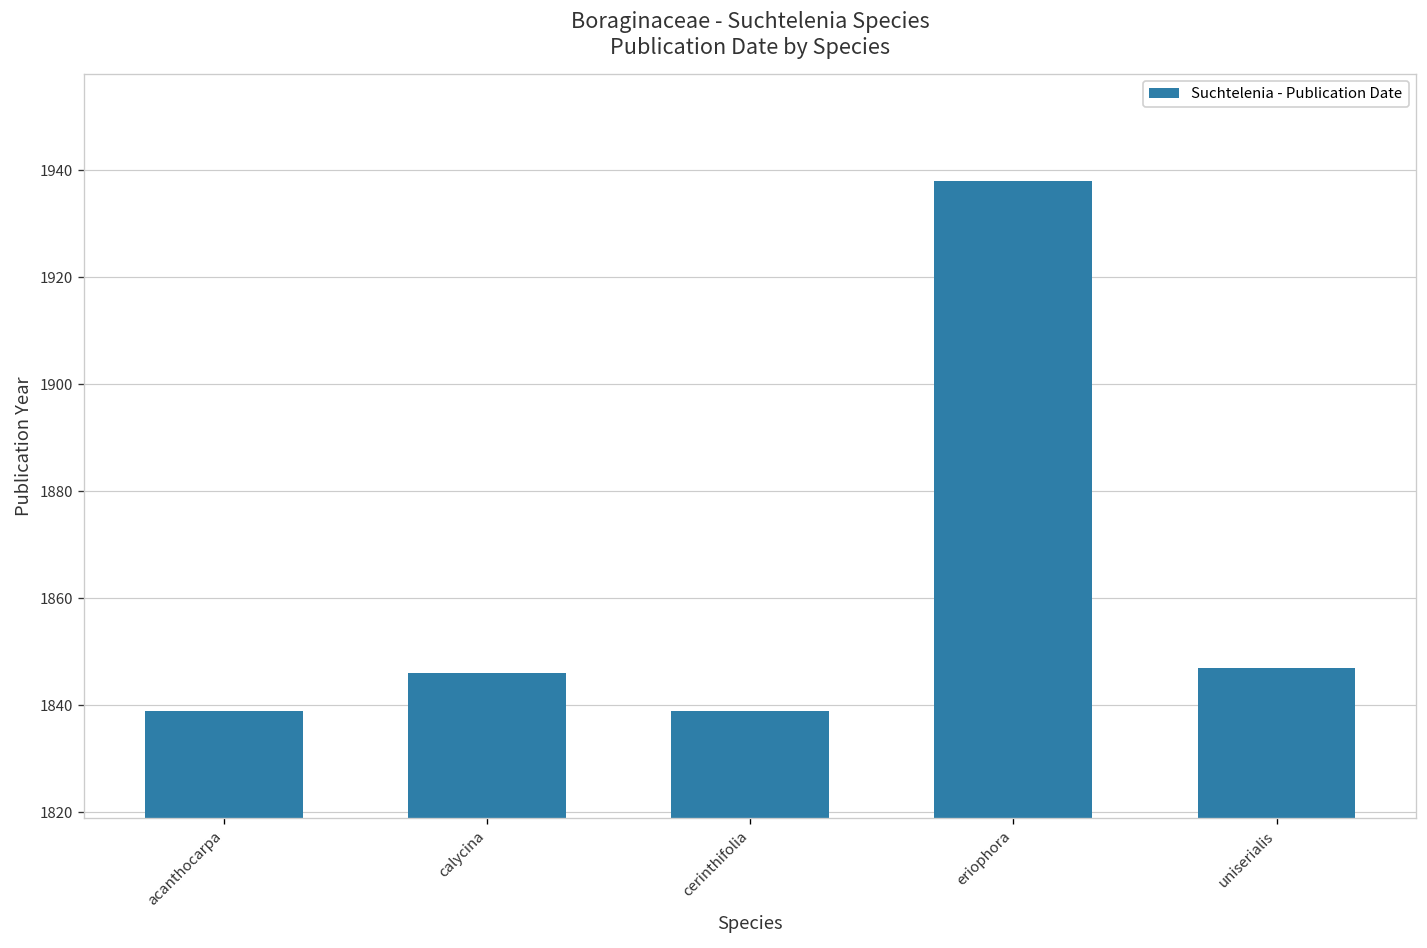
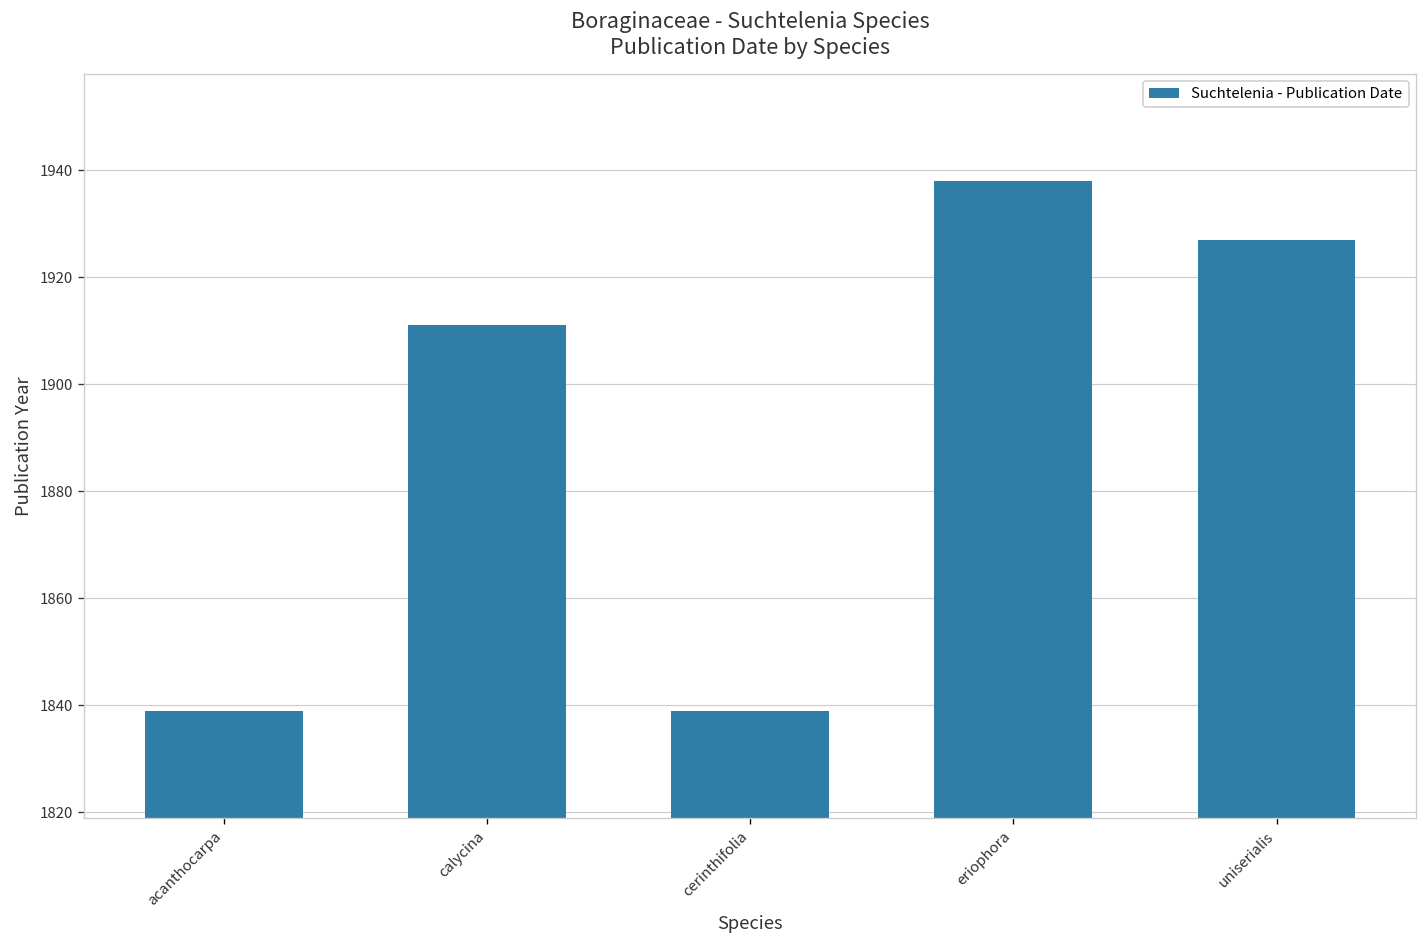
  {
    "acanthocarpa": 1839,
-   "calycina": 1846,
+   "calycina": 1911,
    "cerinthifolia": 1839,
    "eriophora": 1938,
-   "uniserialis": 1847
+   "uniserialis": 1927
  }
